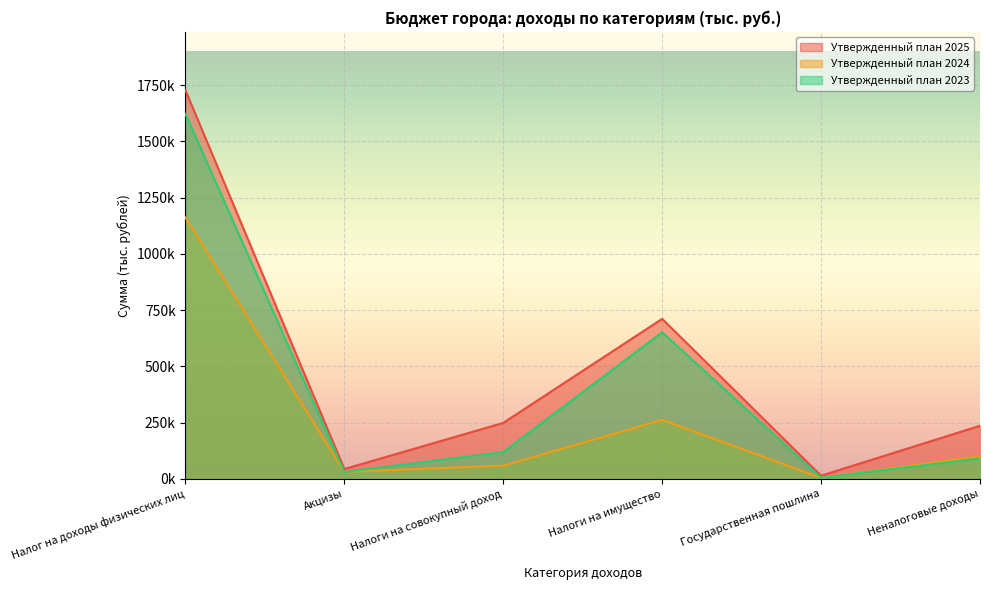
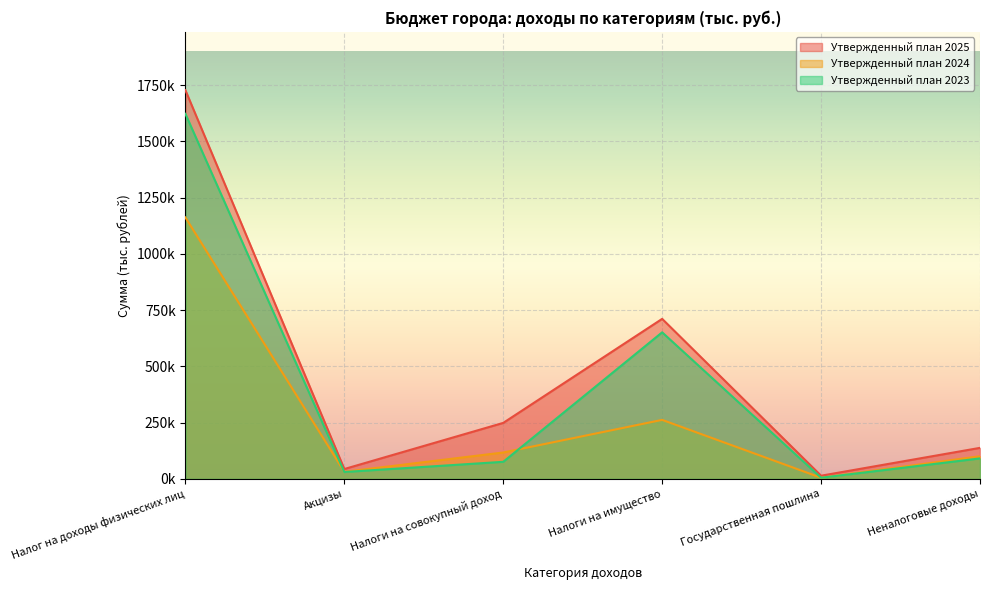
  {
    "Утвержденный план 2025": {
      "Налог на доходы физических лиц": 1730000,
      "Акцизы": 40000,
      "Налоги на совокупный доход": 250000,
      "Налоги на имущество": 710000,
-     "Неналоговые доходы": 240000
+     "Неналоговые доходы": 140000
    },
    "Утвержденный план 2024": {
      "Налог на доходы физических лиц": 1160000,
-     "Налоги на совокупный доход": 60000,
+     "Налоги на совокупный доход": 120000,
      "Налоги на имущество": 260000
    },
    "Утвержденный план 2023": {
      "Налог на доходы физических лиц": 1620000,
-     "Налоги на совокупный доход": 120000,
+     "Налоги на совокупный доход": 80000,
      "Налоги на имущество": 650000
    }
  }
